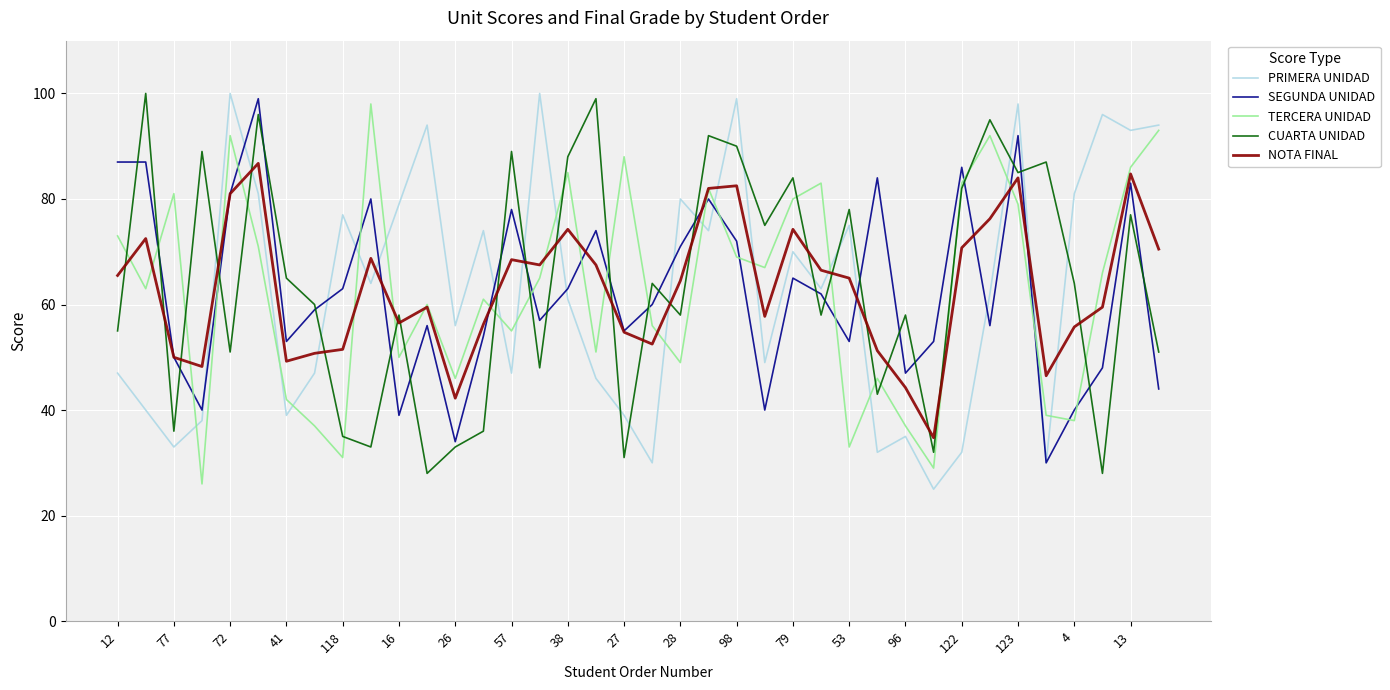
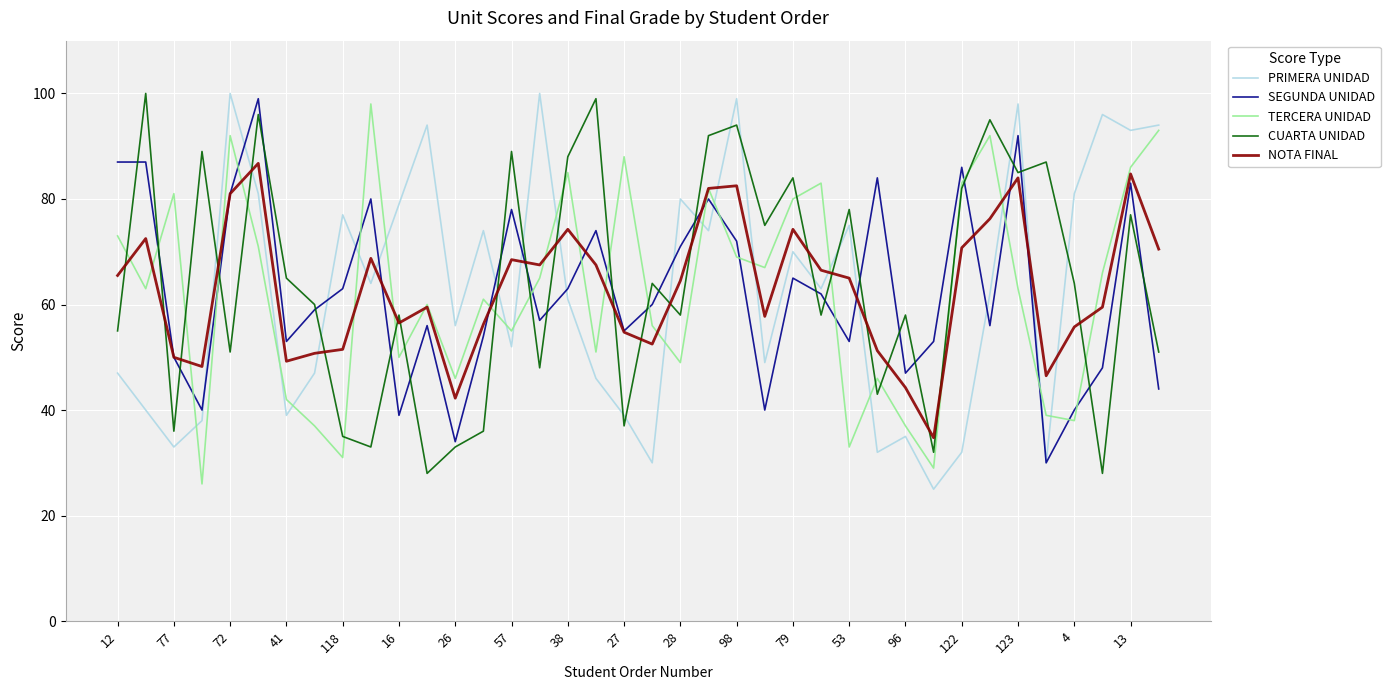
  {
    "PRIMERA UNIDAD": {
      "12": 47,
      "77": 33,
      "72": 100,
      "41": 39,
      "118": 77,
      "16": 79,
      "26": 56,
-     "57": 47,
+     "57": 52,
      "38": 61,
      "27": 39,
      "28": 80,
      "98": 99,
      "79": 70,
      "53": 75,
      "96": 35,
      "122": 32,
      "123": 98,
      "4": 81,
      "13": 93
    },
    "SEGUNDA UNIDAD": {
      "12": 87,
      "41": 53,
      "118": 63,
      "16": 39,
      "26": 34,
      "57": 78,
      "38": 63,
      "28": 71,
      "98": 72,
      "79": 65,
      "53": 53,
      "96": 47,
      "122": 86,
      "123": 92,
      "4": 40,
      "13": 83
    },
    "TERCERA UNIDAD": {
      "12": 73,
      "77": 81,
      "72": 92,
      "41": 42,
      "118": 31,
      "16": 50,
      "26": 46,
      "57": 55,
      "38": 85,
      "27": 88,
      "28": 49,
      "98": 69,
      "79": 80,
      "53": 33,
      "96": 37,
      "122": 83,
-     "123": 79,
+     "123": 63,
      "4": 38,
      "13": 86
    },
    "CUARTA UNIDAD": {
      "12": 55,
      "77": 36,
      "72": 51,
      "41": 65,
      "118": 35,
      "16": 58,
      "26": 33,
      "57": 89,
      "38": 88,
-     "27": 31,
+     "27": 37,
      "28": 58,
-     "98": 90,
+     "98": 94,
      "79": 84,
      "53": 78,
      "96": 58,
      "122": 82,
      "123": 85,
      "4": 64,
      "13": 77
    },
    "NOTA FINAL": {
      "12": 66,
      "41": 49,
      "118": 52,
      "16": 57,
      "26": 42,
      "57": 69,
      "38": 74,
      "28": 65,
      "98": 83,
      "79": 74,
      "53": 65,
      "96": 44,
      "122": 71,
      "123": 84,
      "4": 56,
      "13": 85
    }
  }
